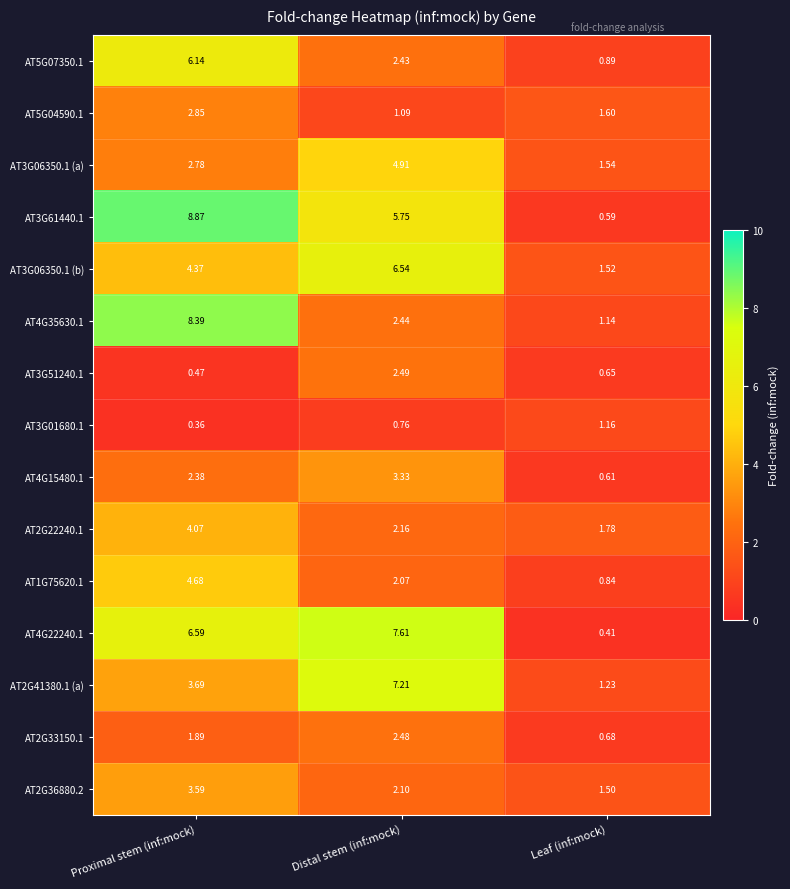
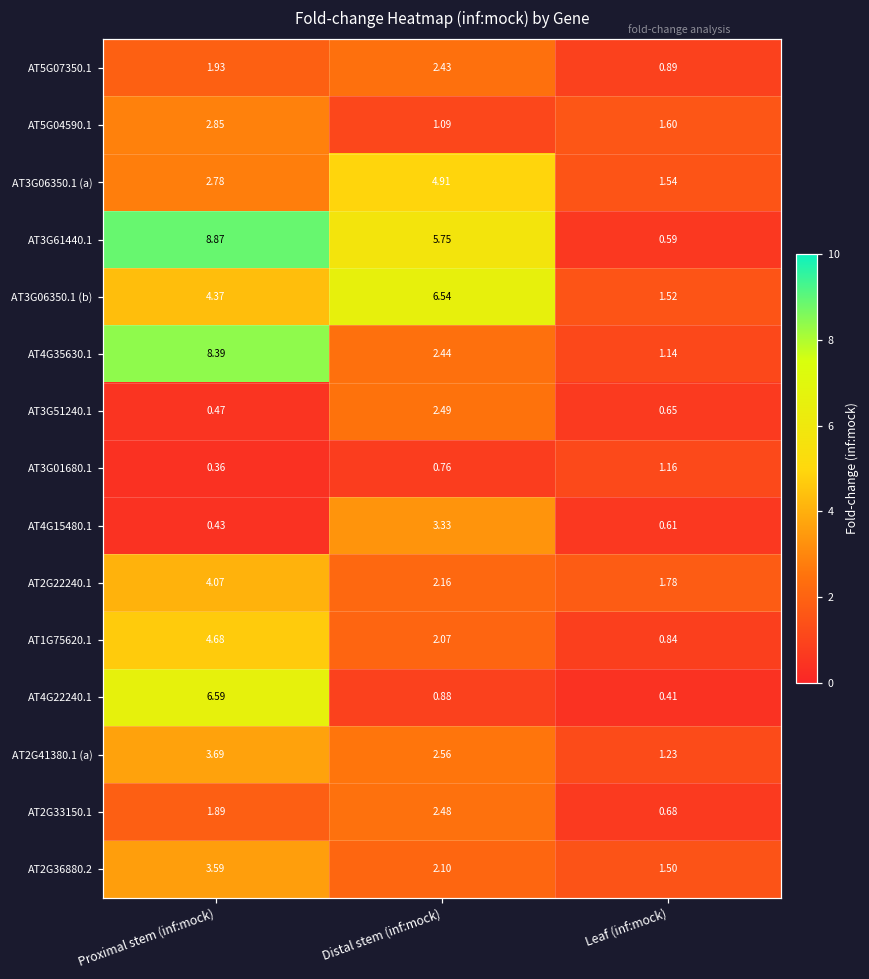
  {
    "AT5G07350.1": {
-     "Proximal stem (inf:mock)": 6.14,
+     "Proximal stem (inf:mock)": 1.93,
      "Distal stem (inf:mock)": 2.43,
      "Leaf (inf:mock)": 0.89
    },
    "AT5G04590.1": {
      "Proximal stem (inf:mock)": 2.85,
      "Distal stem (inf:mock)": 1.09,
      "Leaf (inf:mock)": 1.60
    },
    "AT3G06350.1 (a)": {
      "Proximal stem (inf:mock)": 2.78,
      "Distal stem (inf:mock)": 4.91,
      "Leaf (inf:mock)": 1.54
    },
    "AT3G61440.1": {
      "Proximal stem (inf:mock)": 8.87,
      "Distal stem (inf:mock)": 5.75,
      "Leaf (inf:mock)": 0.59
    },
    "AT3G06350.1 (b)": {
      "Proximal stem (inf:mock)": 4.37,
      "Distal stem (inf:mock)": 6.54,
      "Leaf (inf:mock)": 1.52
    },
    "AT4G35630.1": {
      "Proximal stem (inf:mock)": 8.39,
      "Distal stem (inf:mock)": 2.44,
      "Leaf (inf:mock)": 1.14
    },
    "AT3G51240.1": {
      "Proximal stem (inf:mock)": 0.47,
      "Distal stem (inf:mock)": 2.49,
      "Leaf (inf:mock)": 0.65
    },
    "AT3G01680.1": {
      "Proximal stem (inf:mock)": 0.36,
      "Distal stem (inf:mock)": 0.76,
      "Leaf (inf:mock)": 1.16
    },
    "AT4G15480.1": {
-     "Proximal stem (inf:mock)": 2.38,
+     "Proximal stem (inf:mock)": 0.43,
      "Distal stem (inf:mock)": 3.33,
      "Leaf (inf:mock)": 0.61
    },
    "AT2G22240.1": {
      "Proximal stem (inf:mock)": 4.07,
      "Distal stem (inf:mock)": 2.16,
      "Leaf (inf:mock)": 1.78
    },
    "AT1G75620.1": {
      "Proximal stem (inf:mock)": 4.68,
      "Distal stem (inf:mock)": 2.07,
      "Leaf (inf:mock)": 0.84
    },
    "AT4G22240.1": {
      "Proximal stem (inf:mock)": 6.59,
-     "Distal stem (inf:mock)": 7.61,
+     "Distal stem (inf:mock)": 0.88,
      "Leaf (inf:mock)": 0.41
    },
    "AT2G41380.1 (a)": {
      "Proximal stem (inf:mock)": 3.69,
-     "Distal stem (inf:mock)": 7.21,
+     "Distal stem (inf:mock)": 2.56,
      "Leaf (inf:mock)": 1.23
    },
    "AT2G33150.1": {
      "Proximal stem (inf:mock)": 1.89,
      "Distal stem (inf:mock)": 2.48,
      "Leaf (inf:mock)": 0.68
    },
    "AT2G36880.2": {
      "Proximal stem (inf:mock)": 3.59,
      "Distal stem (inf:mock)": 2.10,
      "Leaf (inf:mock)": 1.50
    }
  }
